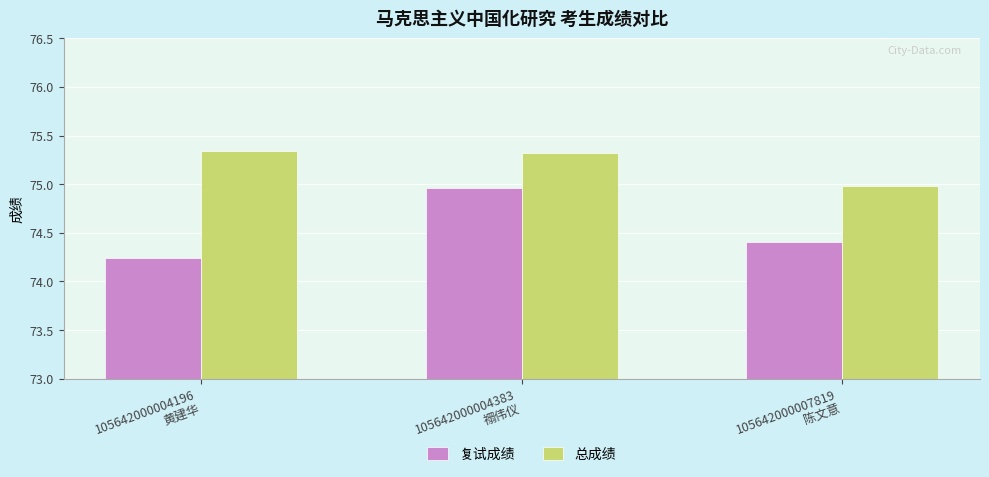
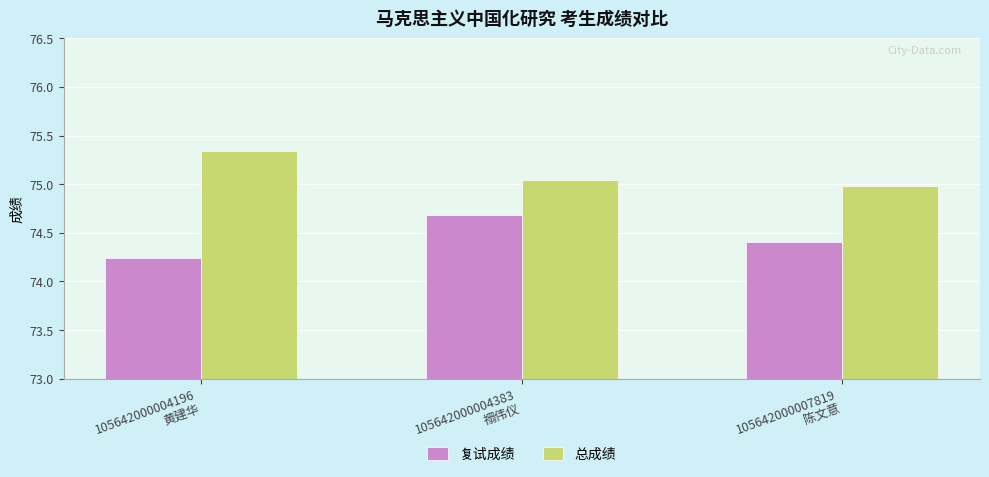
  {
    "复试成绩": {
      "105642000004196 黄建华": 74.2,
-     "105642000004383 禤伟仪": 75.0,
+     "105642000004383 禤伟仪": 74.7,
      "105642000007819 陈文意": 74.4
    },
    "总成绩": {
      "105642000004196 黄建华": 75.3,
-     "105642000004383 禤伟仪": 75.3,
+     "105642000004383 禤伟仪": 75.0,
      "105642000007819 陈文意": 75.0
    }
  }
